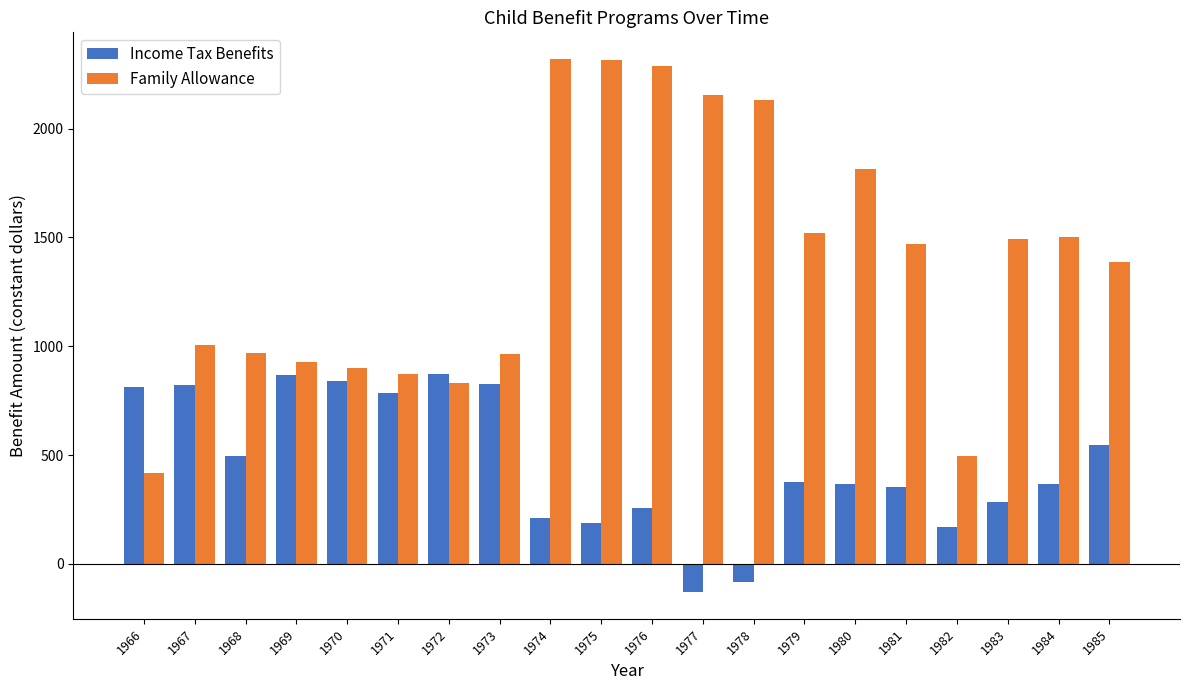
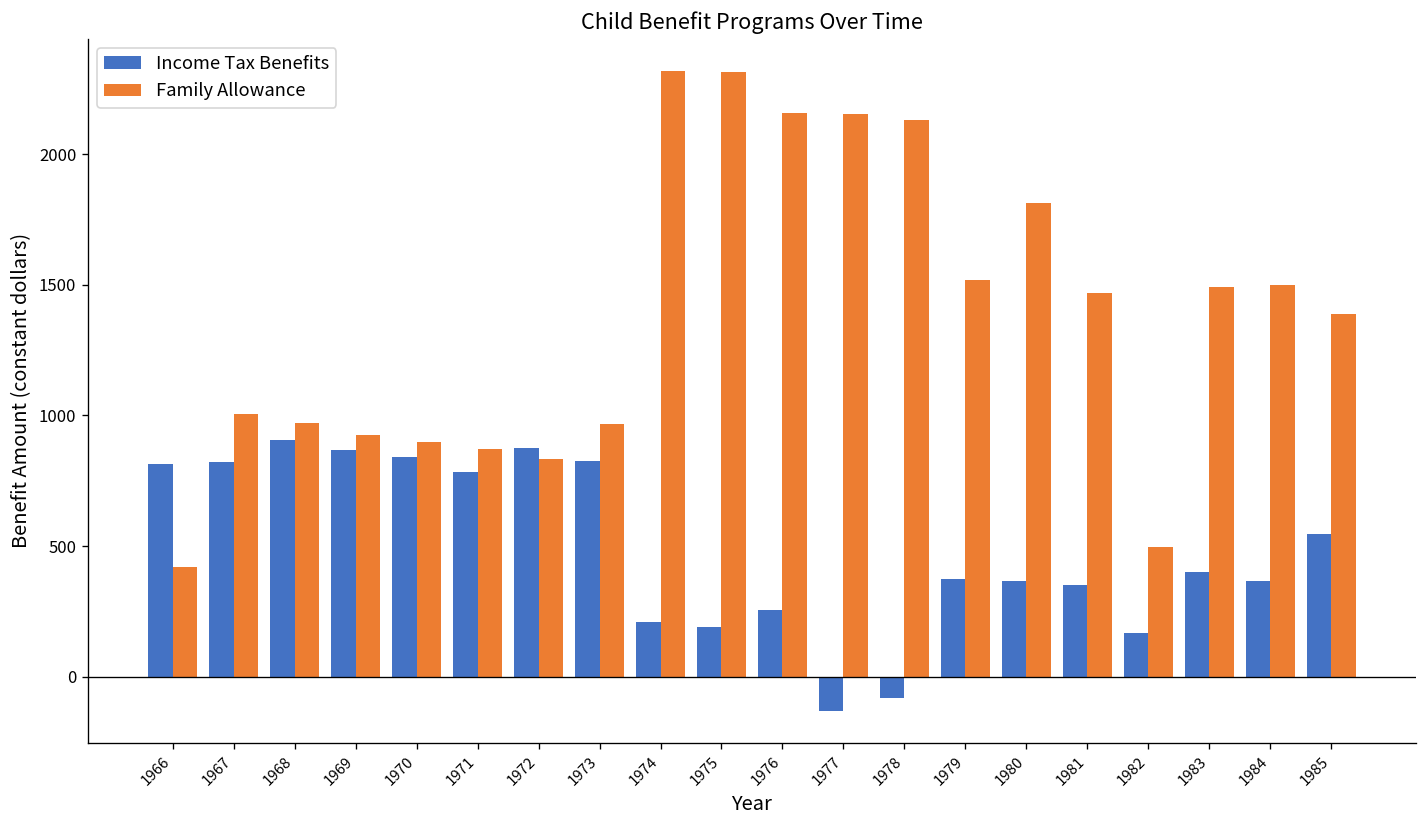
  {
    "Income Tax Benefits": {
      "1966": 810,
      "1967": 820,
-     "1968": 500,
+     "1968": 900,
      "1969": 870,
      "1970": 840,
      "1971": 790,
      "1972": 870,
      "1973": 830,
      "1974": 210,
      "1975": 190,
      "1976": 260,
      "1977": -130,
      "1978": -80,
      "1979": 370,
      "1980": 370,
      "1981": 350,
      "1982": 170,
-     "1983": 280,
+     "1983": 400,
      "1984": 370,
      "1985": 550
    },
    "Family Allowance": {
      "1966": 420,
      "1967": 1010,
      "1968": 970,
      "1969": 930,
      "1970": 900,
      "1971": 870,
      "1972": 830,
      "1973": 970,
      "1974": 2320,
      "1975": 2310,
-     "1976": 2290,
+     "1976": 2160,
      "1977": 2160,
      "1978": 2130,
      "1979": 1520,
      "1980": 1810,
      "1981": 1470,
      "1982": 500,
      "1983": 1490,
      "1984": 1500,
      "1985": 1390
    }
  }
